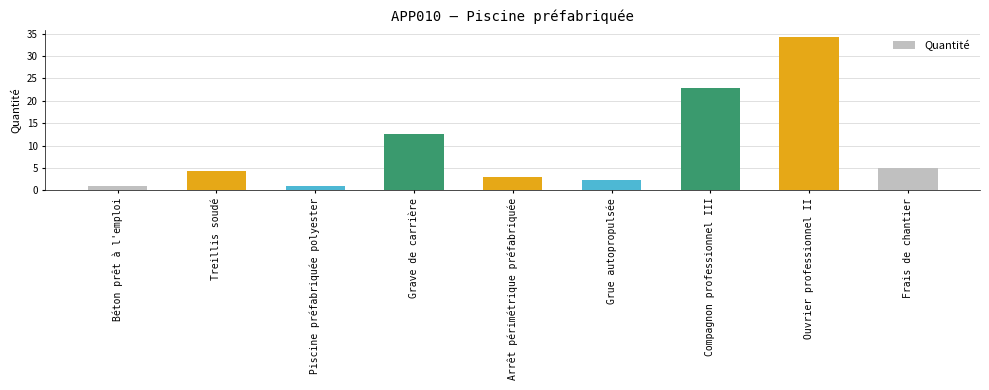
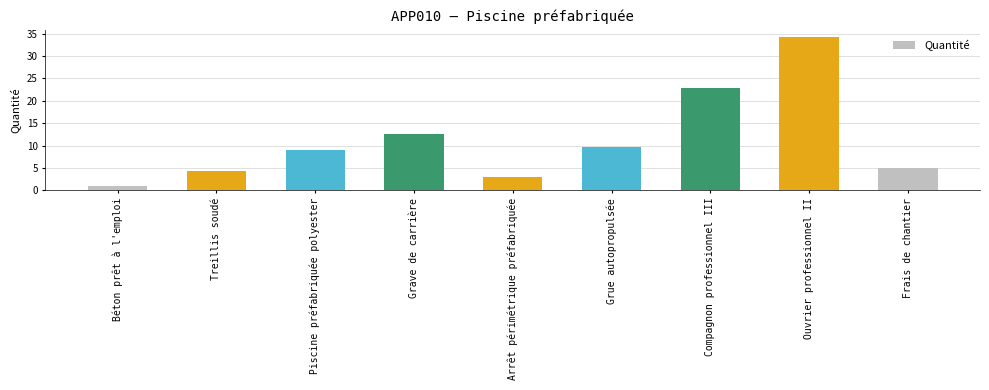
  {
    "Béton prêt à l'emploi": 1,
    "Treillis soudé": 4,
-   "Piscine préfabriquée polyester": 1,
+   "Piscine préfabriquée polyester": 9,
    "Grave de carrière": 13,
    "Arrêt périmétrique préfabriquée": 3,
-   "Grue autopropulsée": 2,
+   "Grue autopropulsée": 10,
    "Compagnon professionnel III": 23,
    "Ouvrier professionnel II": 34,
    "Frais de chantier": 5
  }
